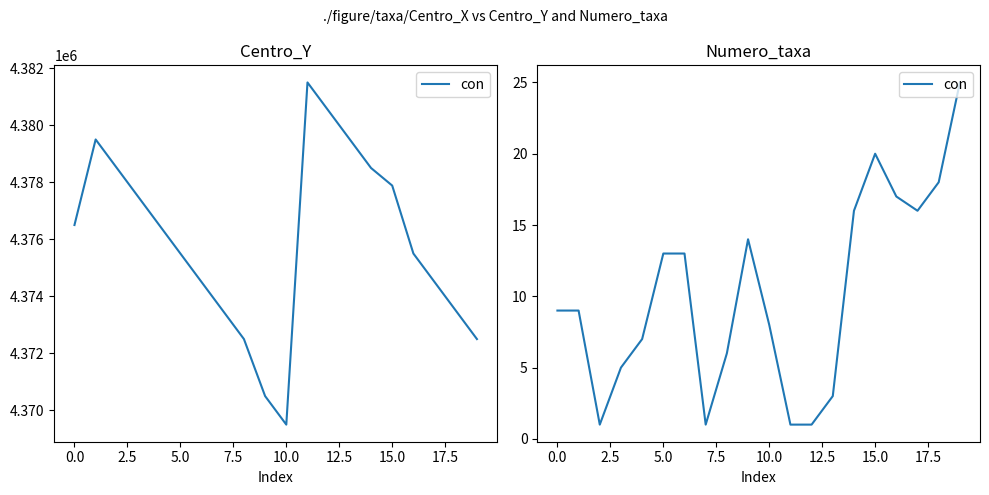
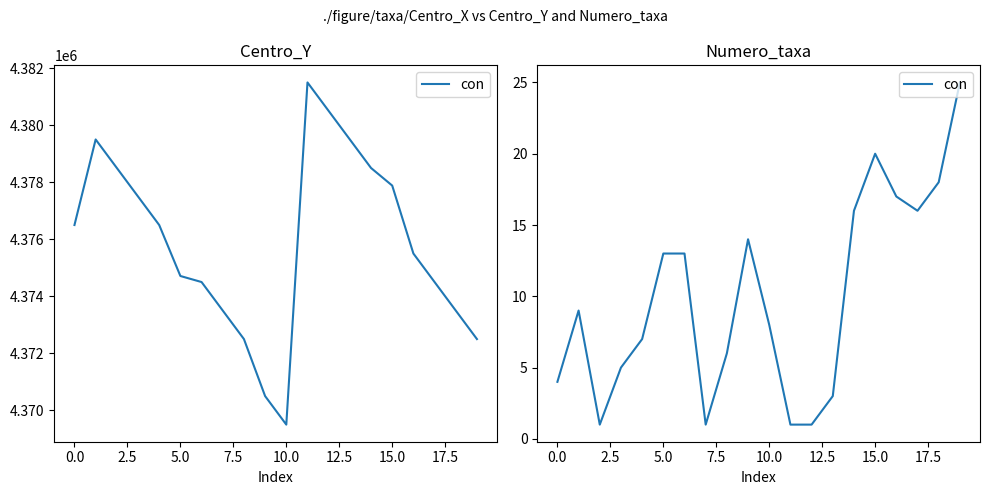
  {
    "Centro_Y": {
      "0.0": 4376500,
-     "5.0": 4375500,
+     "5.0": 4374700,
      "10.0": 4369500,
      "15.0": 4377900
    },
    "Numero_taxa": {
-     "0.0": 9,
+     "0.0": 4,
      "5.0": 13,
      "10.0": 8,
      "15.0": 20
    }
  }
